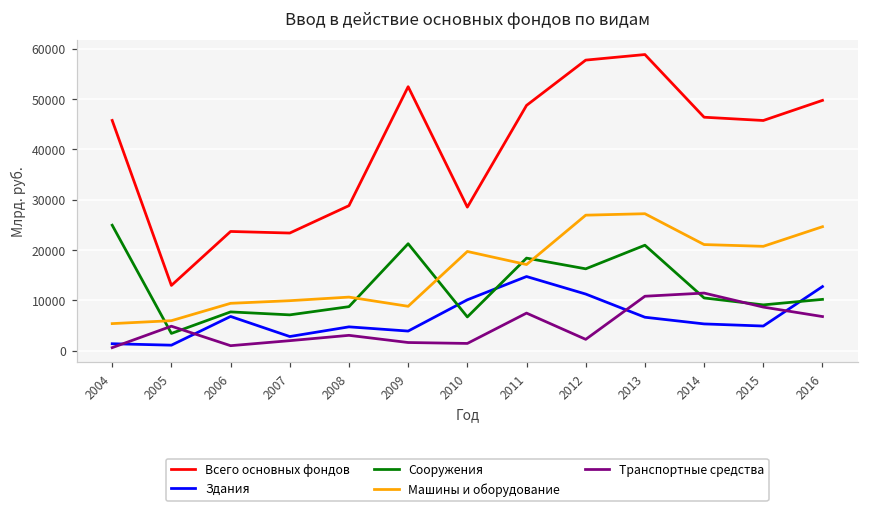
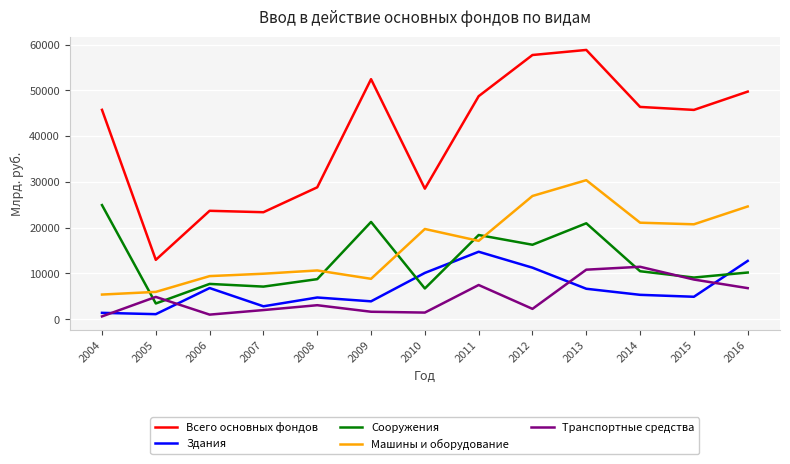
  {
    "Всего основных фондов": {
      "2004": 46000,
      "2005": 13000,
      "2006": 24000,
      "2007": 23000,
      "2008": 29000,
      "2009": 52000,
      "2010": 29000,
      "2011": 49000,
      "2012": 58000,
      "2013": 59000,
      "2014": 46000,
      "2015": 46000,
      "2016": 50000
    },
    "Здания": {
      "2004": 1000,
      "2005": 1000,
      "2006": 7000,
      "2007": 3000,
      "2008": 5000,
      "2009": 4000,
      "2010": 10000,
      "2011": 15000,
      "2012": 11000,
      "2013": 7000,
      "2014": 5000,
      "2015": 5000,
      "2016": 13000
    },
    "Сооружения": {
      "2004": 25000,
      "2005": 3000,
      "2006": 8000,
      "2007": 7000,
      "2008": 9000,
      "2009": 21000,
      "2010": 7000,
      "2011": 18000,
      "2012": 16000,
      "2013": 21000,
      "2014": 10000,
      "2016": 10000
    },
    "Машины и оборудование": {
      "2004": 5000,
      "2005": 6000,
      "2006": 9000,
      "2007": 10000,
      "2008": 11000,
      "2009": 9000,
      "2010": 20000,
      "2011": 17000,
      "2012": 27000,
-     "2013": 27000,
+     "2013": 30000,
      "2014": 21000,
      "2015": 21000,
      "2016": 25000
    },
    "Транспортные средства": {
      "2004": 1000,
      "2005": 5000,
      "2006": 1000,
      "2007": 2000,
      "2008": 3000,
      "2009": 2000,
      "2010": 1000,
      "2011": 7000,
      "2012": 2000,
      "2013": 11000,
      "2014": 11000,
      "2016": 7000
    }
  }
